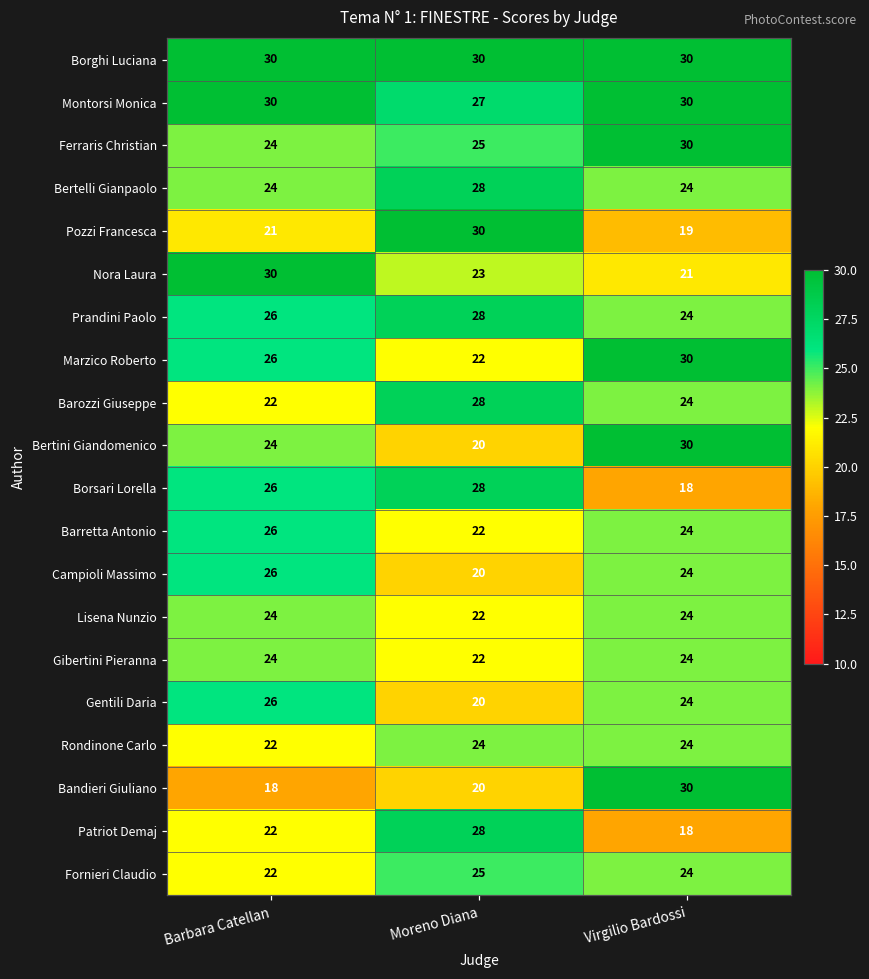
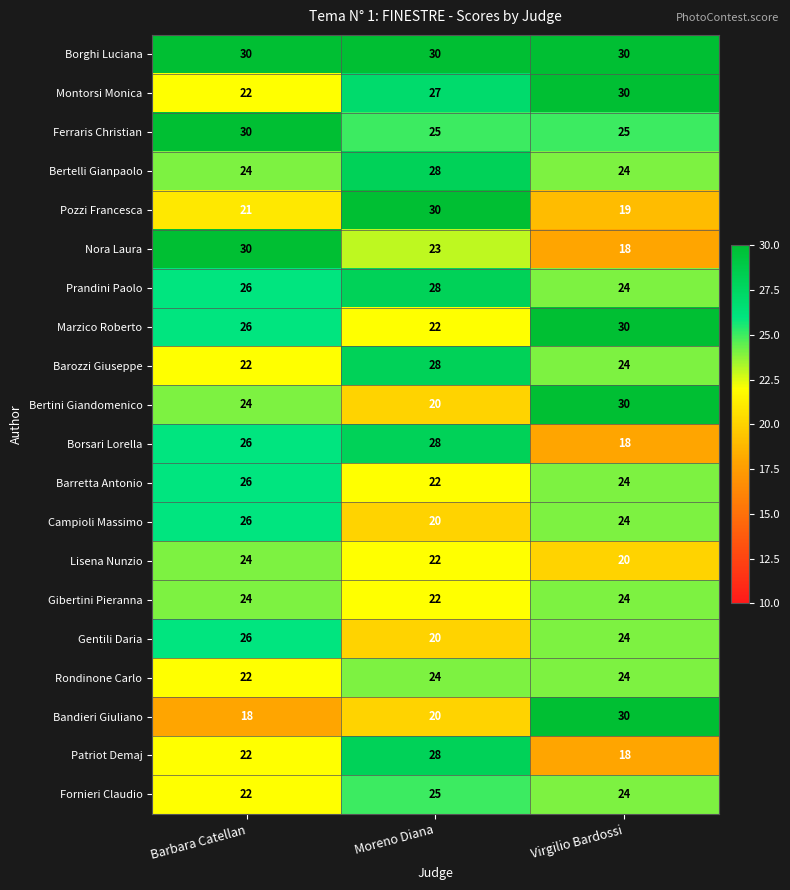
  {
    "Borghi Luciana": {
      "Barbara Catellan": 30,
      "Moreno Diana": 30,
      "Virgilio Bardossi": 30
    },
    "Montorsi Monica": {
-     "Barbara Catellan": 30,
+     "Barbara Catellan": 22,
      "Moreno Diana": 27,
      "Virgilio Bardossi": 30
    },
    "Ferraris Christian": {
-     "Barbara Catellan": 24,
+     "Barbara Catellan": 30,
      "Moreno Diana": 25,
-     "Virgilio Bardossi": 30
+     "Virgilio Bardossi": 25
    },
    "Bertelli Gianpaolo": {
      "Barbara Catellan": 24,
      "Moreno Diana": 28,
      "Virgilio Bardossi": 24
    },
    "Pozzi Francesca": {
      "Barbara Catellan": 21,
      "Moreno Diana": 30,
      "Virgilio Bardossi": 19
    },
    "Nora Laura": {
      "Barbara Catellan": 30,
      "Moreno Diana": 23,
-     "Virgilio Bardossi": 21
+     "Virgilio Bardossi": 18
    },
    "Prandini Paolo": {
      "Barbara Catellan": 26,
      "Moreno Diana": 28,
      "Virgilio Bardossi": 24
    },
    "Marzico Roberto": {
      "Barbara Catellan": 26,
      "Moreno Diana": 22,
      "Virgilio Bardossi": 30
    },
    "Barozzi Giuseppe": {
      "Barbara Catellan": 22,
      "Moreno Diana": 28,
      "Virgilio Bardossi": 24
    },
    "Bertini Giandomenico": {
      "Barbara Catellan": 24,
      "Moreno Diana": 20,
      "Virgilio Bardossi": 30
    },
    "Borsari Lorella": {
      "Barbara Catellan": 26,
      "Moreno Diana": 28,
      "Virgilio Bardossi": 18
    },
    "Barretta Antonio": {
      "Barbara Catellan": 26,
      "Moreno Diana": 22,
      "Virgilio Bardossi": 24
    },
    "Campioli Massimo": {
      "Barbara Catellan": 26,
      "Moreno Diana": 20,
      "Virgilio Bardossi": 24
    },
    "Lisena Nunzio": {
      "Barbara Catellan": 24,
      "Moreno Diana": 22,
-     "Virgilio Bardossi": 24
+     "Virgilio Bardossi": 20
    },
    "Gibertini Pieranna": {
      "Barbara Catellan": 24,
      "Moreno Diana": 22,
      "Virgilio Bardossi": 24
    },
    "Gentili Daria": {
      "Barbara Catellan": 26,
      "Moreno Diana": 20,
      "Virgilio Bardossi": 24
    },
    "Rondinone Carlo": {
      "Barbara Catellan": 22,
      "Moreno Diana": 24,
      "Virgilio Bardossi": 24
    },
    "Bandieri Giuliano": {
      "Barbara Catellan": 18,
      "Moreno Diana": 20,
      "Virgilio Bardossi": 30
    },
    "Patriot Demaj": {
      "Barbara Catellan": 22,
      "Moreno Diana": 28,
      "Virgilio Bardossi": 18
    },
    "Fornieri Claudio": {
      "Barbara Catellan": 22,
      "Moreno Diana": 25,
      "Virgilio Bardossi": 24
    }
  }
